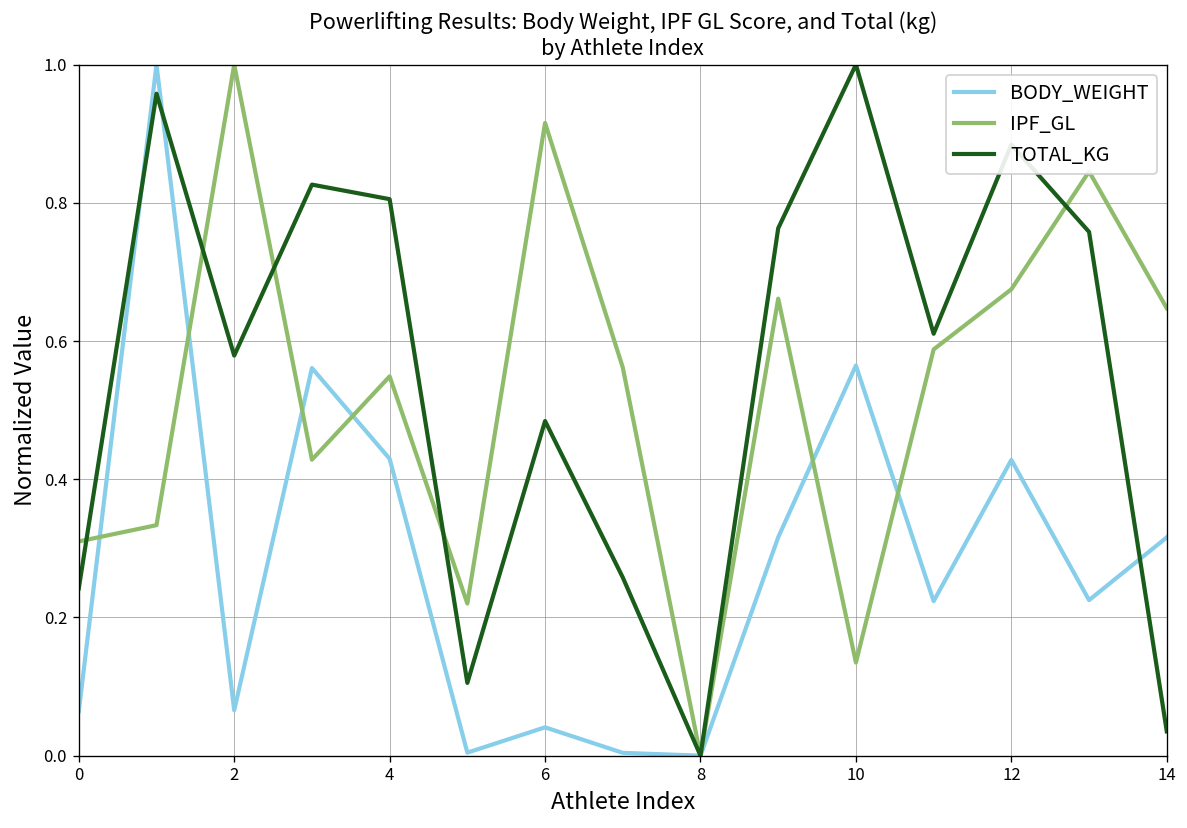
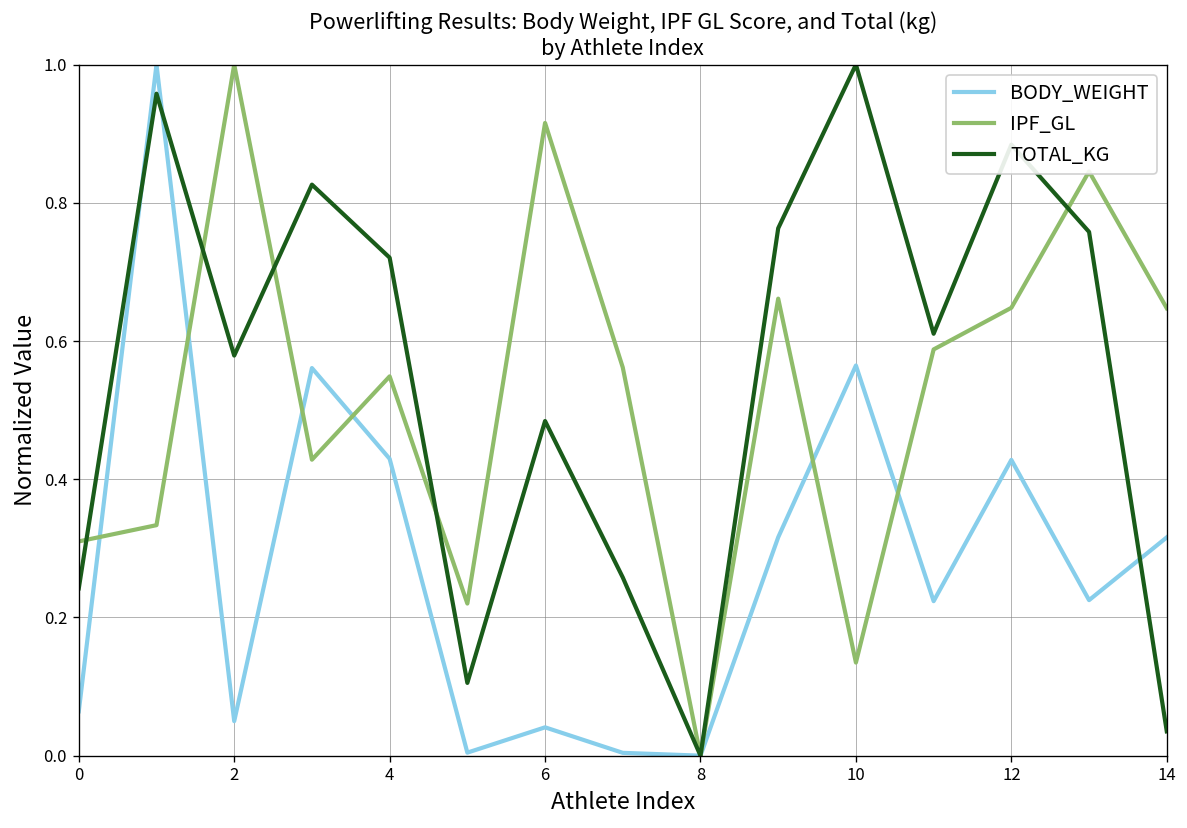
  {
    "BODY_WEIGHT": {
      "0": 0.06,
-     "2": 0.07,
+     "2": 0.05,
      "4": 0.43,
      "6": 0.04,
      "10": 0.56,
      "12": 0.43,
      "14": 0.32
    },
    "IPF_GL": {
      "0": 0.31,
      "2": 1.00,
      "4": 0.55,
      "6": 0.92,
      "10": 0.13,
-     "12": 0.67,
+     "12": 0.65,
      "14": 0.65
    },
    "TOTAL_KG": {
      "0": 0.24,
      "2": 0.58,
-     "4": 0.81,
+     "4": 0.72,
      "6": 0.48,
      "10": 1.00,
      "14": 0.04
    }
  }
